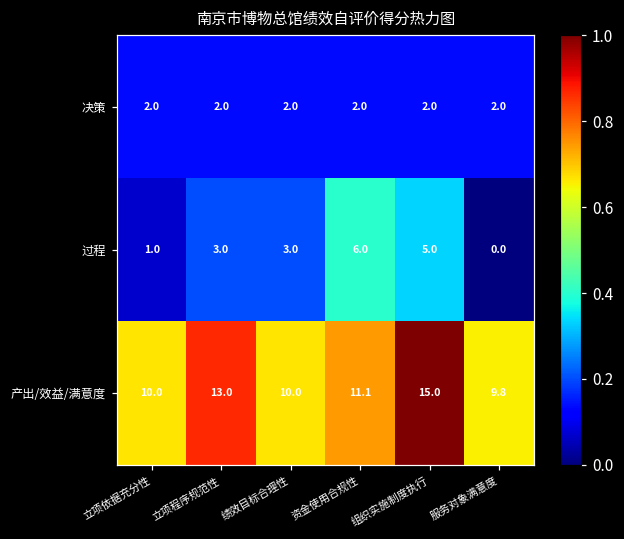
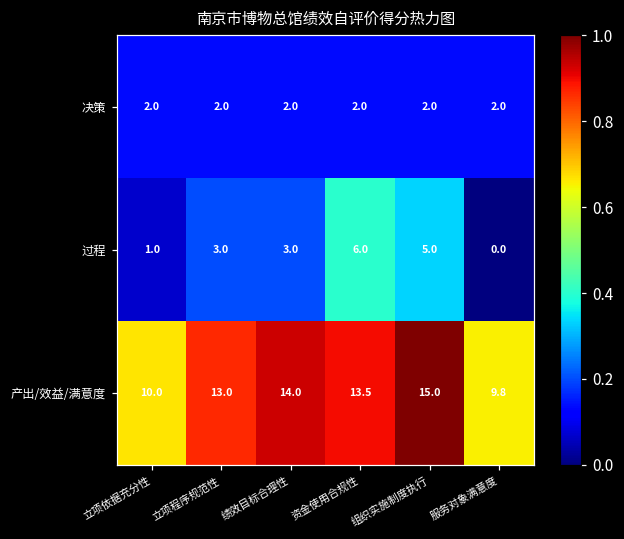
  {
    "决策": {
      "立项依据充分性": 2.0,
      "立项程序规范性": 2.0,
      "绩效目标合理性": 2.0,
      "资金使用合规性": 2.0,
      "组织实施制度执行": 2.0,
      "服务对象满意度": 2.0
    },
    "过程": {
      "立项依据充分性": 1.0,
      "立项程序规范性": 3.0,
      "绩效目标合理性": 3.0,
      "资金使用合规性": 6.0,
      "组织实施制度执行": 5.0,
      "服务对象满意度": 0.0
    },
    "产出/效益/满意度": {
      "立项依据充分性": 10.0,
      "立项程序规范性": 13.0,
-     "绩效目标合理性": 10.0,
-     "资金使用合规性": 11.1,
+     "绩效目标合理性": 14.0,
+     "资金使用合规性": 13.5,
      "组织实施制度执行": 15.0,
      "服务对象满意度": 9.8
    }
  }
